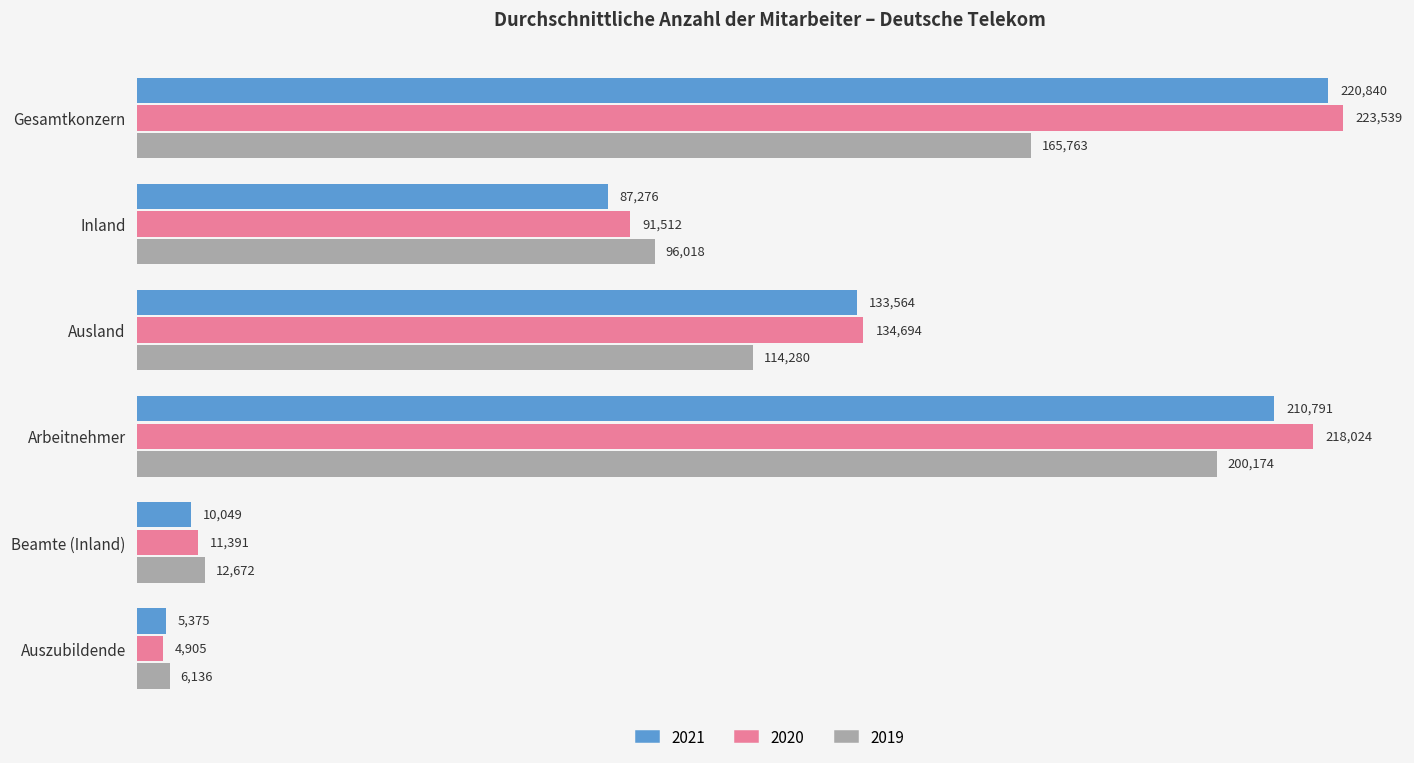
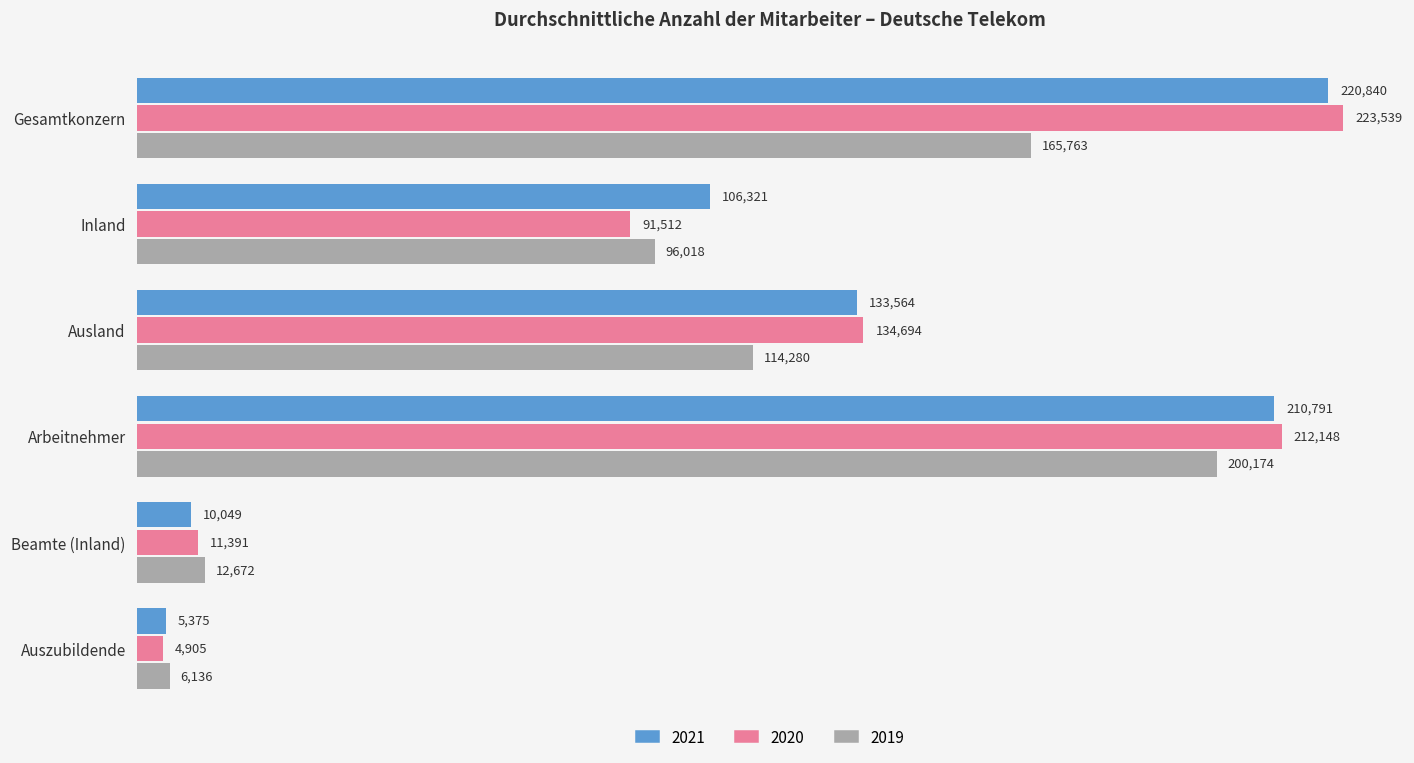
  {
    "2021": {
      "Gesamtkonzern": "220,840",
-     "Inland": "87,276",
+     "Inland": "106,321",
      "Ausland": "133,564",
      "Arbeitnehmer": "210,791",
      "Beamte (Inland)": "10,049",
      "Auszubildende": "5,375"
    },
    "2020": {
      "Gesamtkonzern": "223,539",
      "Inland": "91,512",
      "Ausland": "134,694",
-     "Arbeitnehmer": "218,024",
+     "Arbeitnehmer": "212,148",
      "Beamte (Inland)": "11,391",
      "Auszubildende": "4,905"
    },
    "2019": {
      "Gesamtkonzern": "165,763",
      "Inland": "96,018",
      "Ausland": "114,280",
      "Arbeitnehmer": "200,174",
      "Beamte (Inland)": "12,672",
      "Auszubildende": "6,136"
    }
  }
